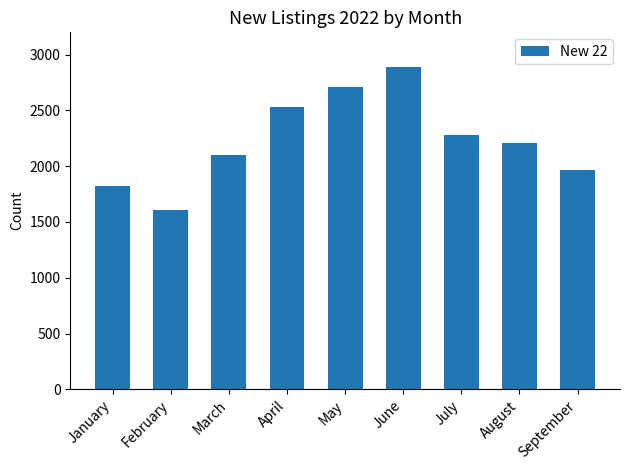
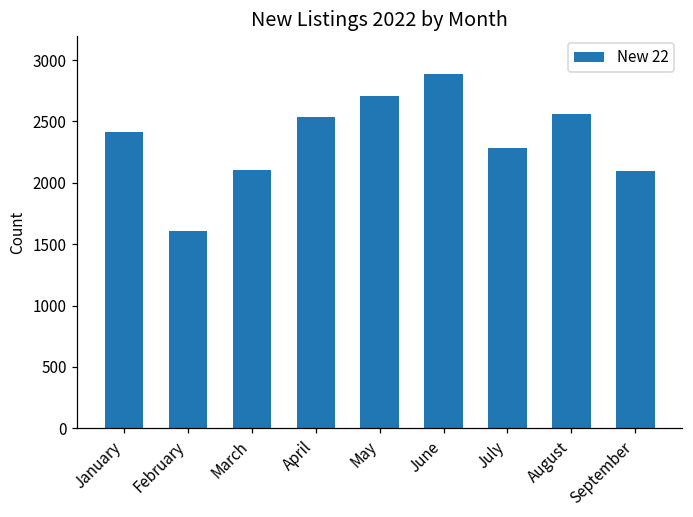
  {
-   "January": 1820,
+   "January": 2410,
    "February": 1610,
    "March": 2100,
    "April": 2530,
    "May": 2710,
    "June": 2890,
    "July": 2280,
-   "August": 2210,
-   "September": 1960
+   "August": 2560,
+   "September": 2090
  }
